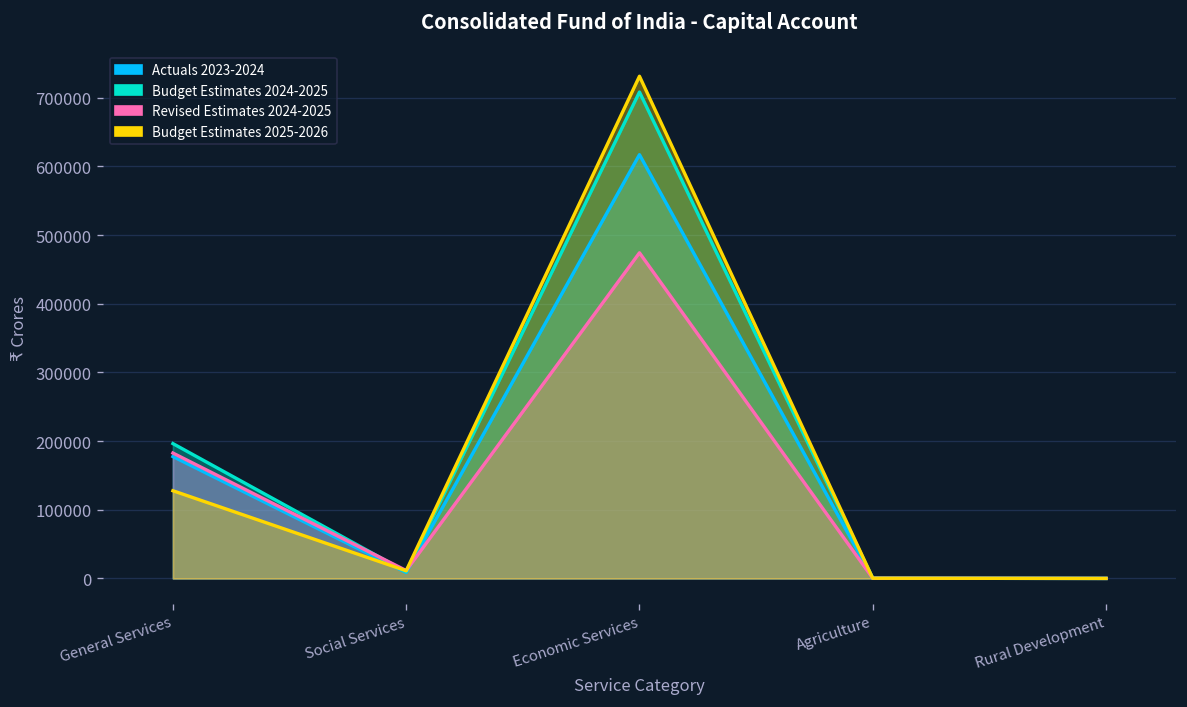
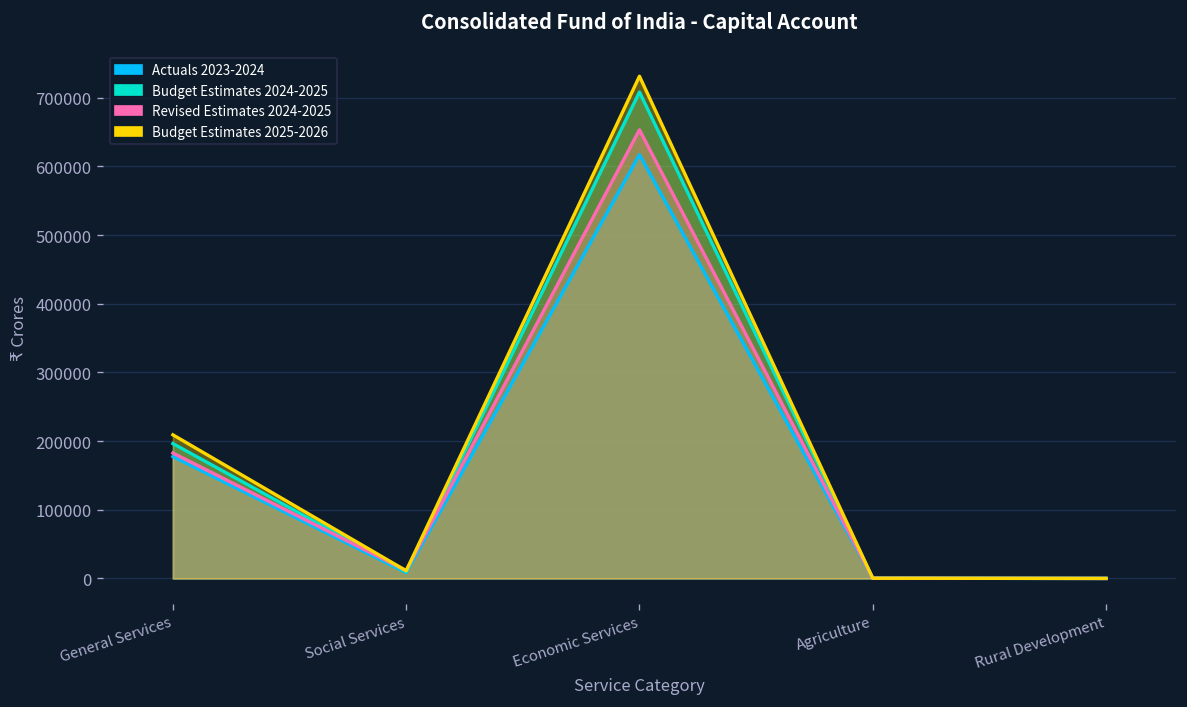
  {
    "Revised Estimates 2024-2025": {
      "General Services": 180000,
-     "Economic Services": 470000
+     "Economic Services": 650000
    },
    "Budget Estimates 2025-2026": {
-     "General Services": 130000,
+     "General Services": 210000,
      "Economic Services": 730000
    }
  }
